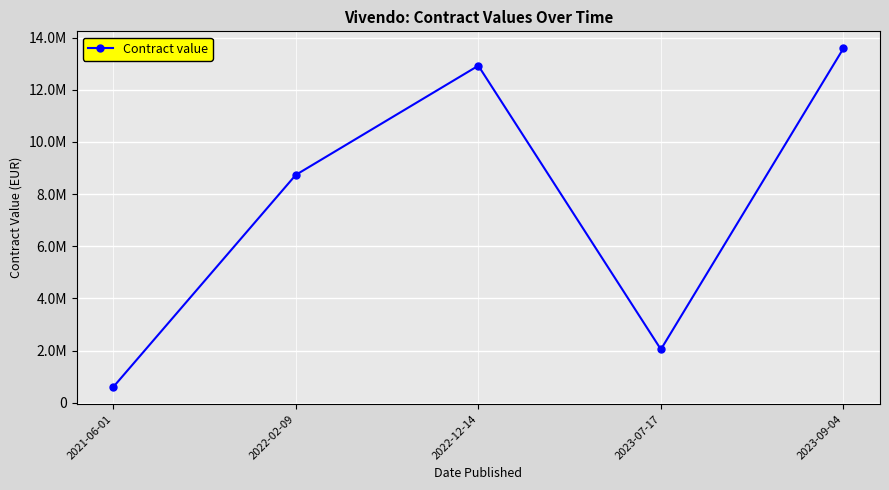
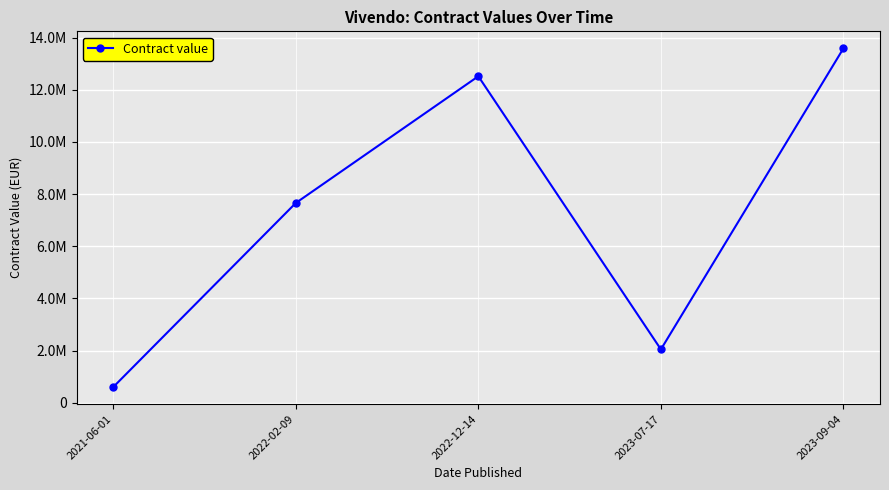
  {
    "2021-06-01": 600000,
-   "2022-02-09": 8700000,
-   "2022-12-14": 12900000,
+   "2022-02-09": 7700000,
+   "2022-12-14": 12500000,
    "2023-07-17": 2000000,
    "2023-09-04": 13600000
  }
